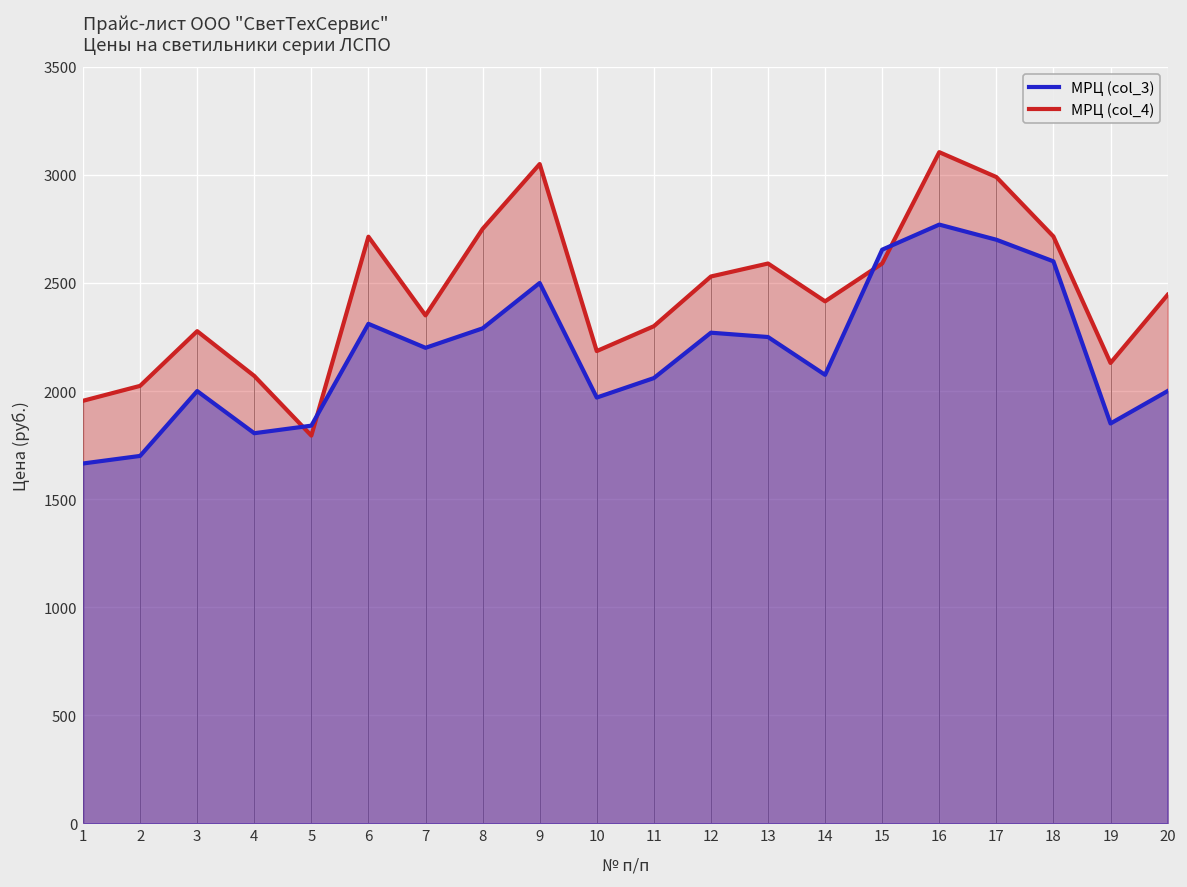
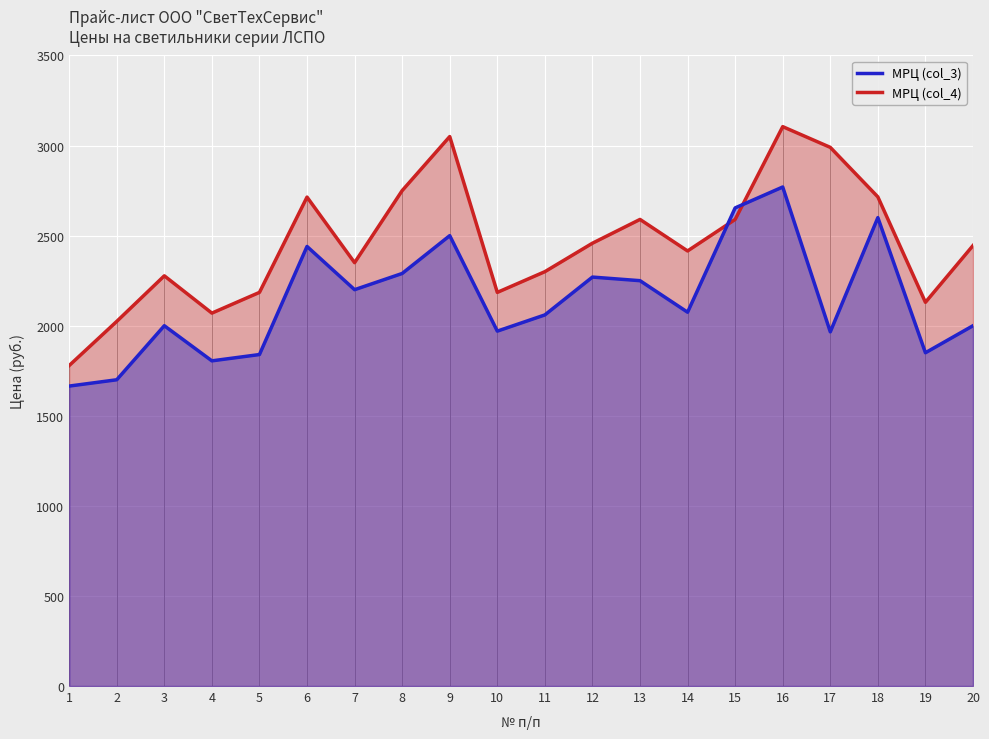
  {
    "МРЦ (col_4)": {
-     "1": 1960,
+     "1": 1780,
      "2": 2020,
      "3": 2280,
      "4": 2070,
-     "5": 1790,
+     "5": 2190,
      "6": 2710,
      "7": 2350,
      "8": 2750,
      "9": 3050,
      "10": 2190,
      "11": 2300,
-     "12": 2530,
+     "12": 2460,
      "13": 2590,
      "14": 2420,
      "15": 2590,
      "16": 3110,
      "17": 2990,
      "18": 2720,
      "19": 2130,
      "20": 2450
    },
    "МРЦ (col_3)": {
      "1": 1670,
      "2": 1700,
      "3": 2000,
      "4": 1810,
      "5": 1840,
-     "6": 2310,
+     "6": 2440,
      "7": 2200,
      "8": 2290,
      "9": 2500,
      "10": 1970,
      "11": 2060,
      "12": 2270,
      "13": 2250,
      "14": 2080,
      "15": 2650,
      "16": 2770,
-     "17": 2700,
+     "17": 1970,
      "18": 2600,
      "19": 1850,
      "20": 2000
    }
  }
